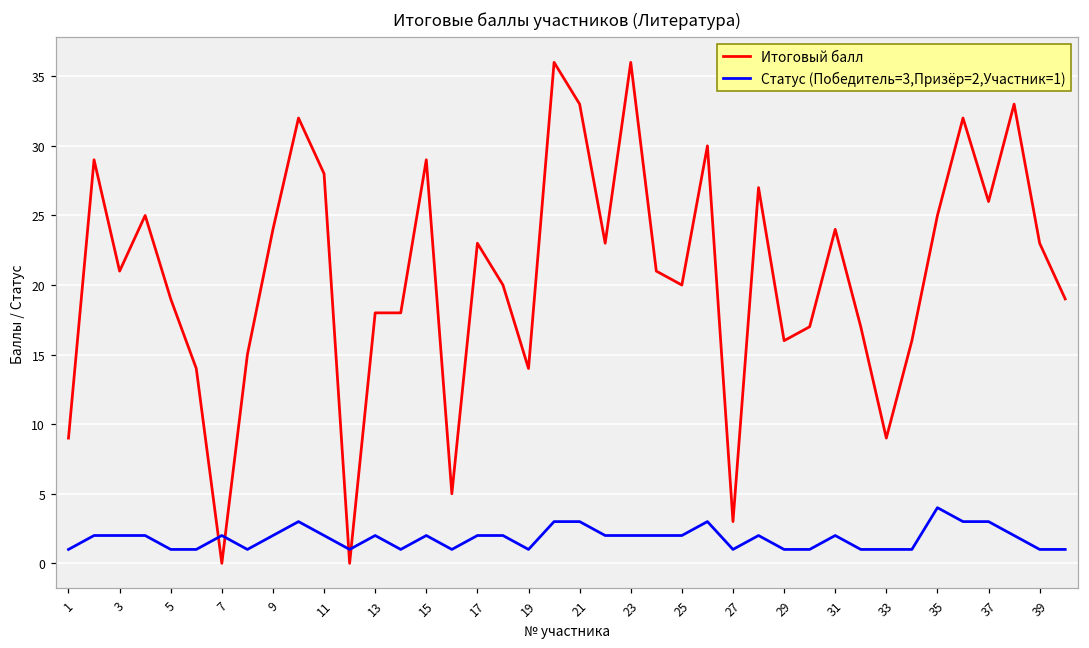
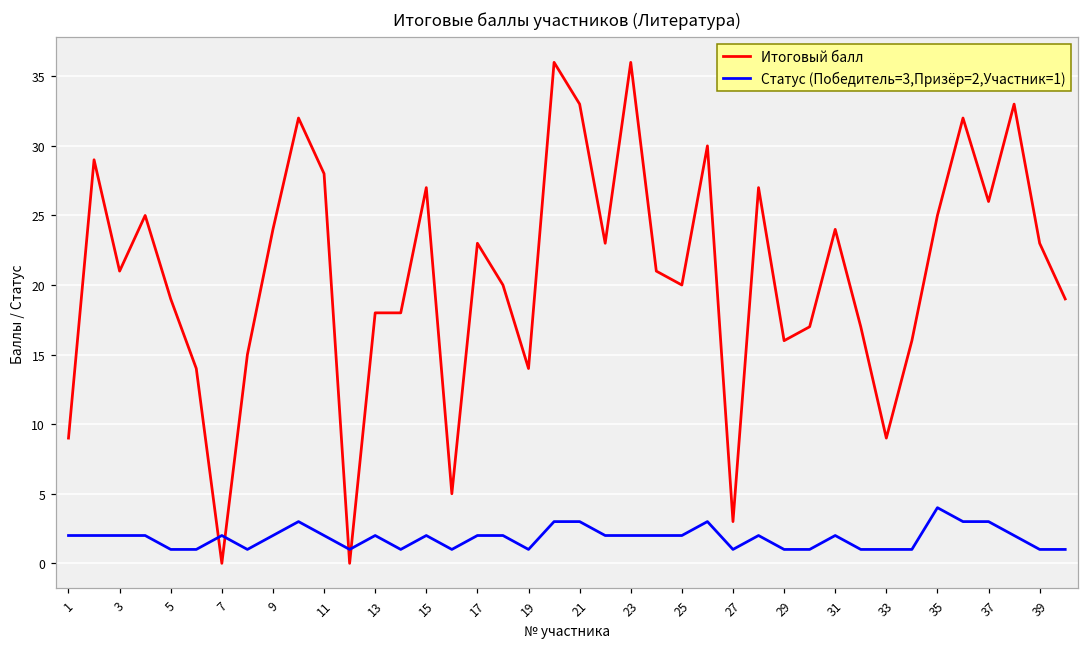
  {
    "Итоговый балл": {
      "1": 9,
      "3": 21,
      "5": 19,
      "7": 0,
      "9": 24,
      "11": 28,
      "13": 18,
-     "15": 29,
+     "15": 27,
      "17": 23,
      "19": 14,
      "21": 33,
      "23": 36,
      "25": 20,
      "27": 3,
      "29": 16,
      "31": 24,
      "33": 9,
      "35": 25,
      "37": 26,
      "39": 23
    },
    "Статус (Победитель=3,Призёр=2,Участник=1)": {
-     "1": 1,
+     "1": 2,
      "3": 2,
      "5": 1,
      "7": 2,
      "9": 2,
      "11": 2,
      "13": 2,
      "15": 2,
      "17": 2,
      "19": 1,
      "21": 3,
      "23": 2,
      "25": 2,
      "27": 1,
      "29": 1,
      "31": 2,
      "33": 1,
      "35": 4,
      "37": 3,
      "39": 1
    }
  }
